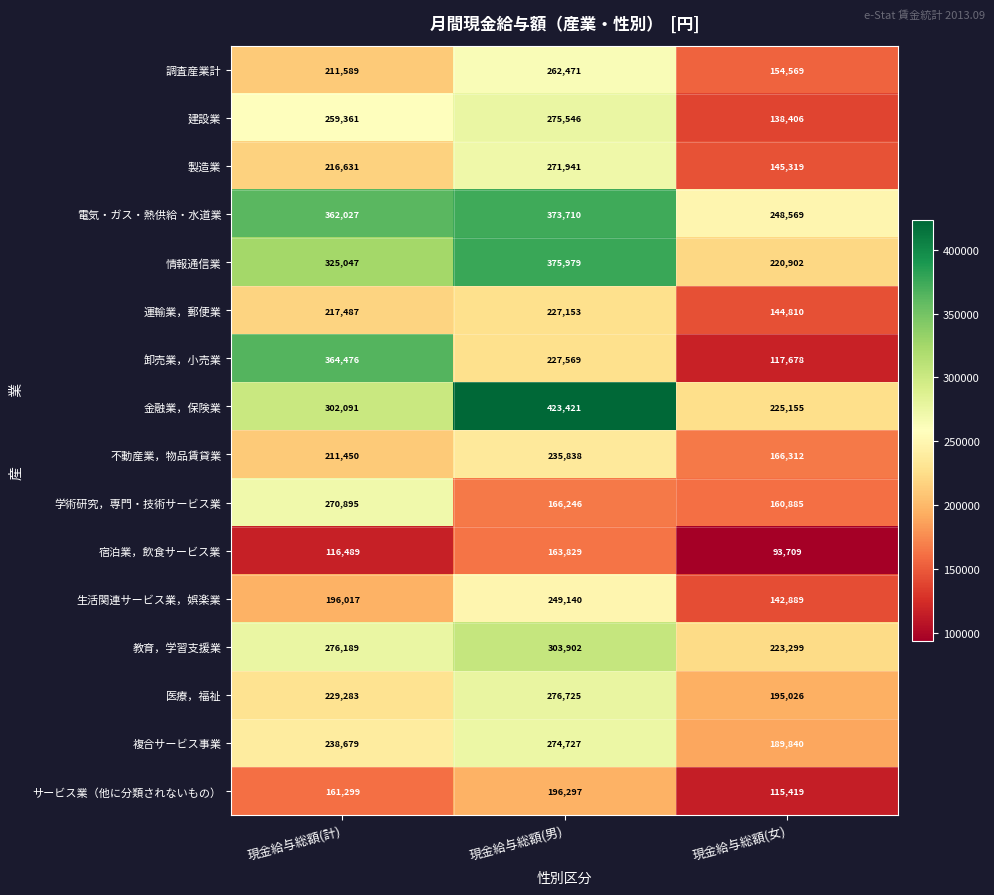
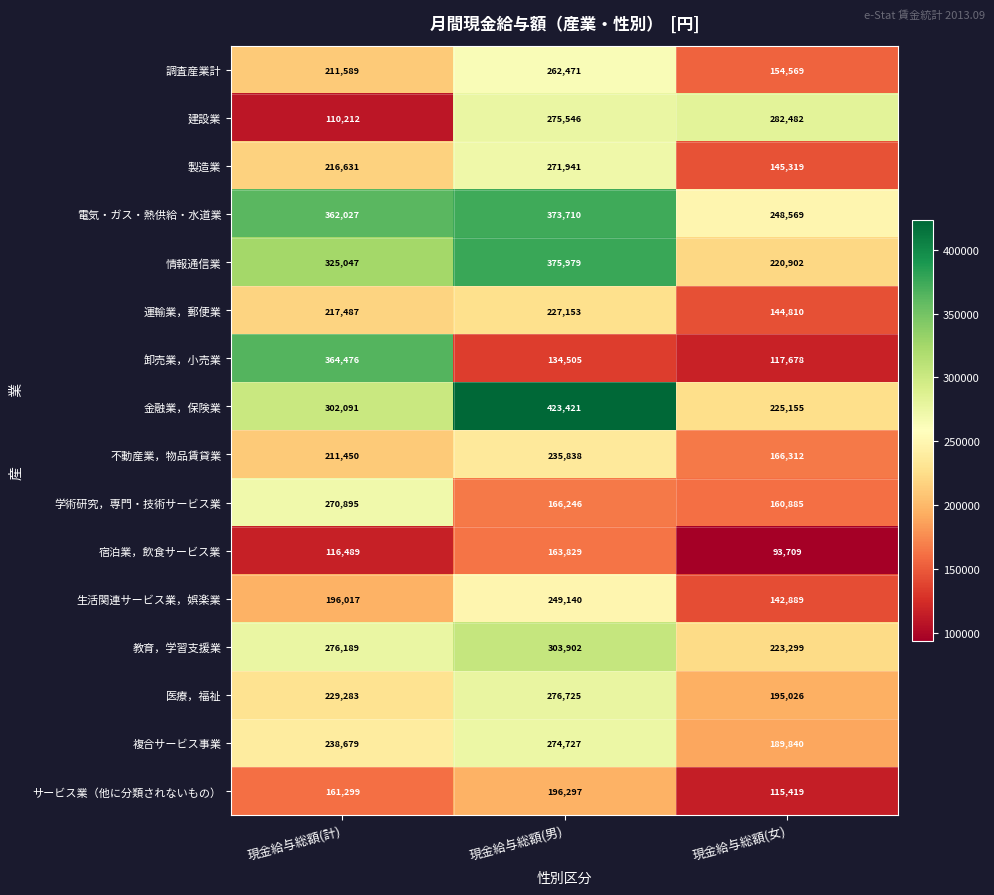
  {
    "調査産業計": {
      "現金給与総額(計)": "211,589",
      "現金給与総額(男)": "262,471",
      "現金給与総額(女)": "154,569"
    },
    "建設業": {
-     "現金給与総額(計)": "259,361",
+     "現金給与総額(計)": "110,212",
      "現金給与総額(男)": "275,546",
-     "現金給与総額(女)": "138,406"
+     "現金給与総額(女)": "282,482"
    },
    "製造業": {
      "現金給与総額(計)": "216,631",
      "現金給与総額(男)": "271,941",
      "現金給与総額(女)": "145,319"
    },
    "電気・ガス・熱供給・水道業": {
      "現金給与総額(計)": "362,027",
      "現金給与総額(男)": "373,710",
      "現金給与総額(女)": "248,569"
    },
    "情報通信業": {
      "現金給与総額(計)": "325,047",
      "現金給与総額(男)": "375,979",
      "現金給与総額(女)": "220,902"
    },
    "運輸業，郵便業": {
      "現金給与総額(計)": "217,487",
      "現金給与総額(男)": "227,153",
      "現金給与総額(女)": "144,810"
    },
    "卸売業，小売業": {
      "現金給与総額(計)": "364,476",
-     "現金給与総額(男)": "227,569",
+     "現金給与総額(男)": "134,505",
      "現金給与総額(女)": "117,678"
    },
    "金融業，保険業": {
      "現金給与総額(計)": "302,091",
      "現金給与総額(男)": "423,421",
      "現金給与総額(女)": "225,155"
    },
    "不動産業，物品賃貸業": {
      "現金給与総額(計)": "211,450",
      "現金給与総額(男)": "235,838",
      "現金給与総額(女)": "166,312"
    },
    "学術研究，専門・技術サービス業": {
      "現金給与総額(計)": "270,895",
      "現金給与総額(男)": "166,246",
      "現金給与総額(女)": "160,885"
    },
    "宿泊業，飲食サービス業": {
      "現金給与総額(計)": "116,489",
      "現金給与総額(男)": "163,829",
      "現金給与総額(女)": "93,709"
    },
    "生活関連サービス業，娯楽業": {
      "現金給与総額(計)": "196,017",
      "現金給与総額(男)": "249,140",
      "現金給与総額(女)": "142,889"
    },
    "教育，学習支援業": {
      "現金給与総額(計)": "276,189",
      "現金給与総額(男)": "303,902",
      "現金給与総額(女)": "223,299"
    },
    "医療，福祉": {
      "現金給与総額(計)": "229,283",
      "現金給与総額(男)": "276,725",
      "現金給与総額(女)": "195,026"
    },
    "複合サービス事業": {
      "現金給与総額(計)": "238,679",
      "現金給与総額(男)": "274,727",
      "現金給与総額(女)": "189,840"
    },
    "サービス業（他に分類されないもの）": {
      "現金給与総額(計)": "161,299",
      "現金給与総額(男)": "196,297",
      "現金給与総額(女)": "115,419"
    }
  }
